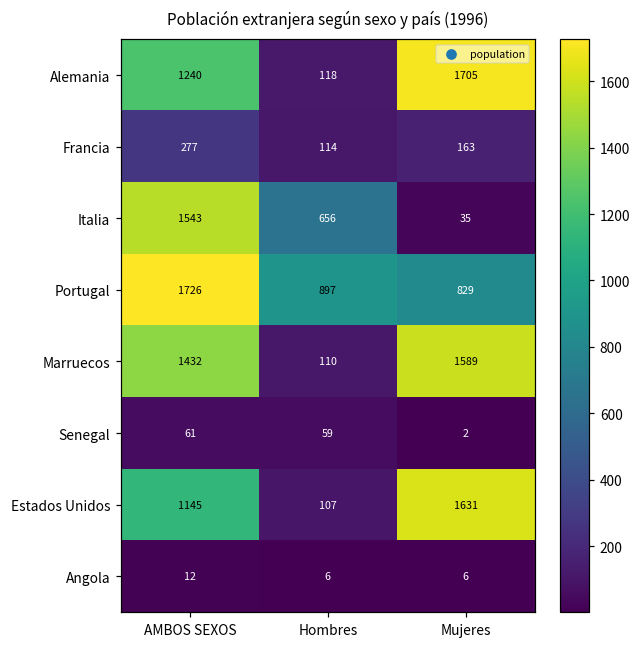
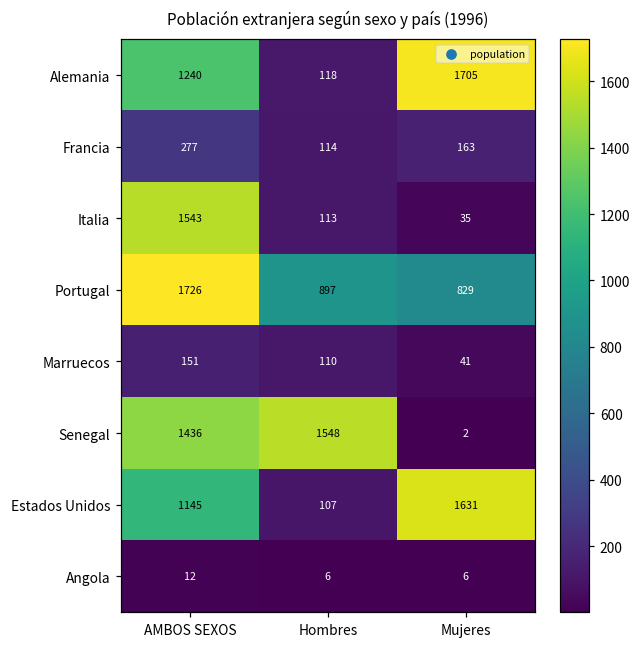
  {
    "Alemania": {
      "AMBOS SEXOS": 1240,
      "Hombres": 118,
      "Mujeres": 1705
    },
    "Francia": {
      "AMBOS SEXOS": 277,
      "Hombres": 114,
      "Mujeres": 163
    },
    "Italia": {
      "AMBOS SEXOS": 1543,
-     "Hombres": 656,
+     "Hombres": 113,
      "Mujeres": 35
    },
    "Portugal": {
      "AMBOS SEXOS": 1726,
      "Hombres": 897,
      "Mujeres": 829
    },
    "Marruecos": {
-     "AMBOS SEXOS": 1432,
+     "AMBOS SEXOS": 151,
      "Hombres": 110,
-     "Mujeres": 1589
+     "Mujeres": 41
    },
    "Senegal": {
-     "AMBOS SEXOS": 61,
-     "Hombres": 59,
+     "AMBOS SEXOS": 1436,
+     "Hombres": 1548,
      "Mujeres": 2
    },
    "Estados Unidos": {
      "AMBOS SEXOS": 1145,
      "Hombres": 107,
      "Mujeres": 1631
    },
    "Angola": {
      "AMBOS SEXOS": 12,
      "Hombres": 6,
      "Mujeres": 6
    }
  }
